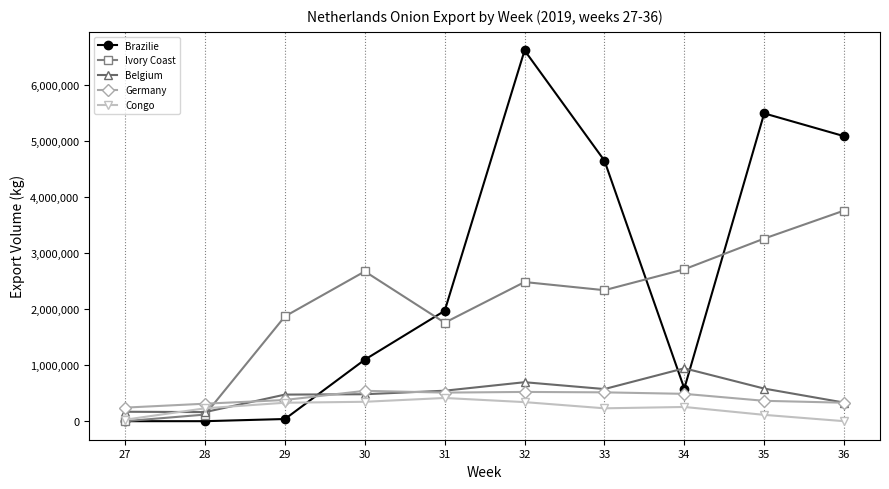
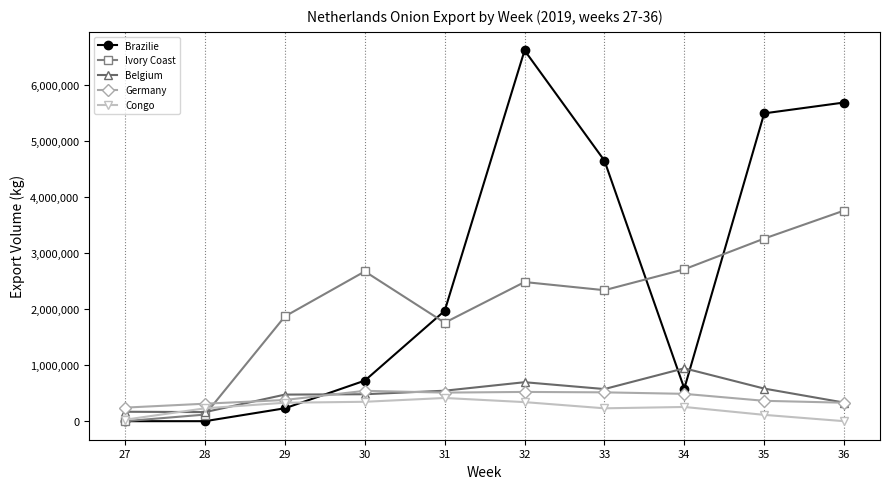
  {
    "Brazilie": {
      "28": "0",
-     "29": "0",
-     "30": "1,100,000",
+     "29": "200,000",
+     "30": "700,000",
      "31": "2,000,000",
      "32": "6,600,000",
      "33": "4,600,000",
      "34": "600,000",
      "35": "5,500,000",
-     "36": "5,100,000"
+     "36": "5,700,000"
    }
  }
